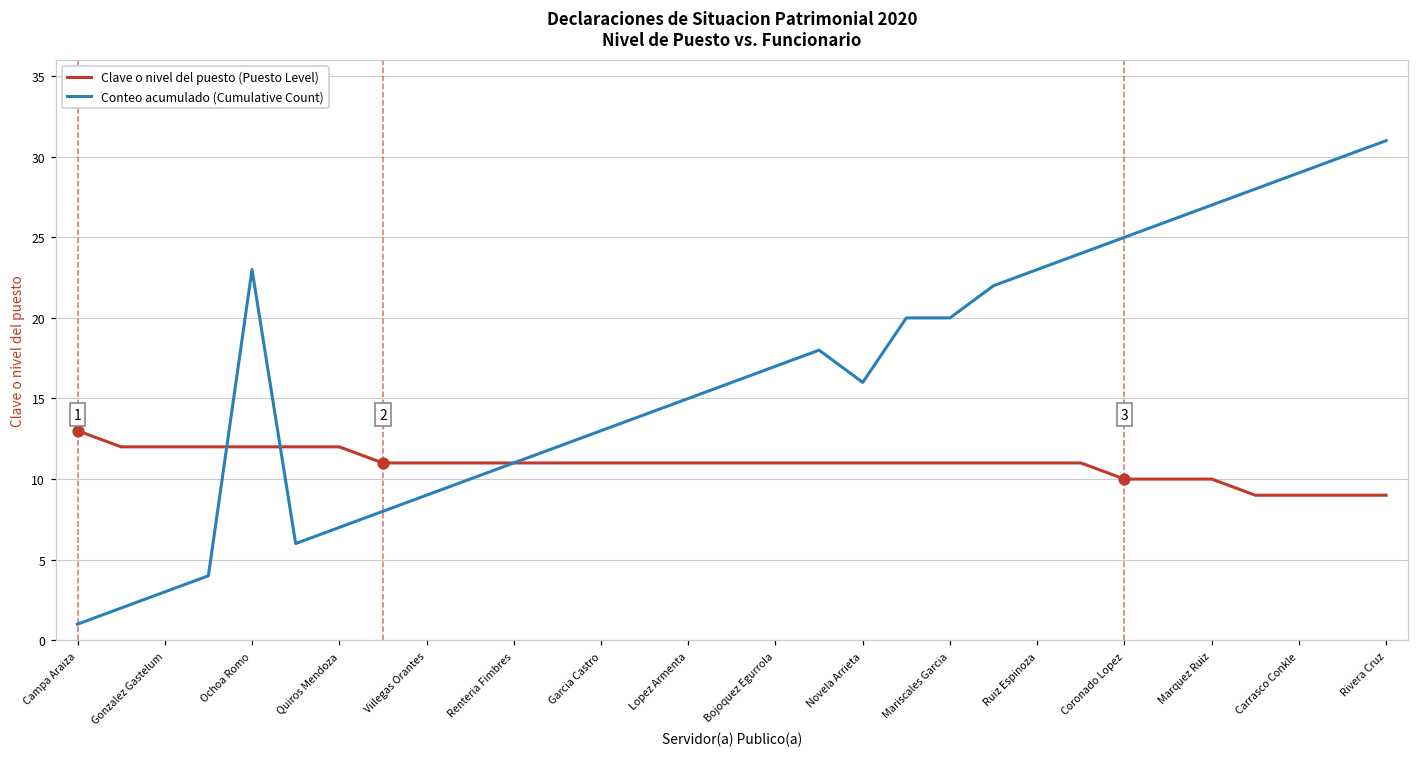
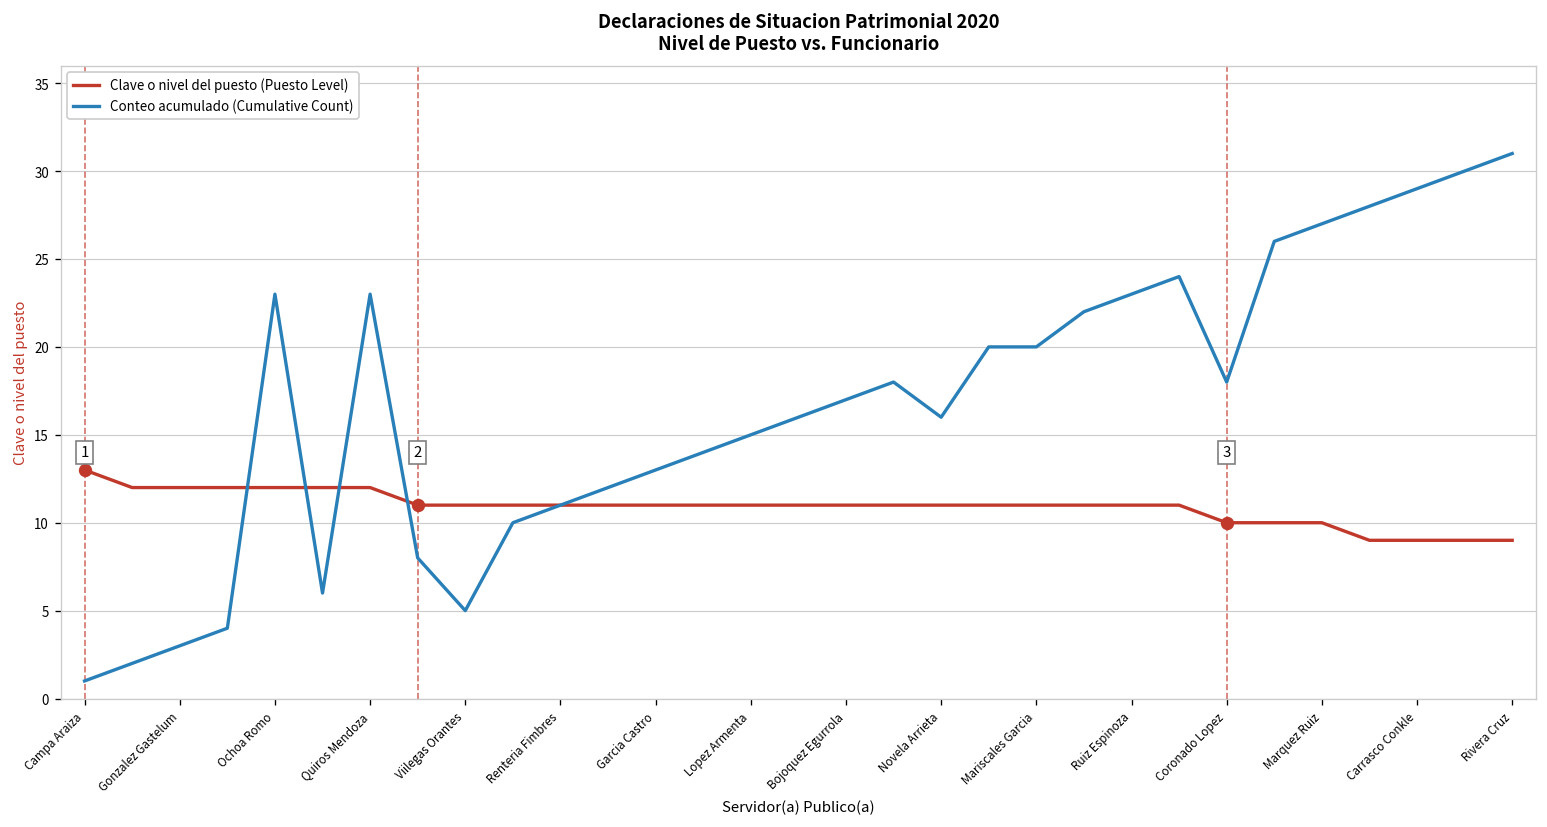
  {
    "Conteo acumulado (Cumulative Count)": {
      "Campa Araiza": 1,
      "Gonzalez Gastelum": 3,
      "Ochoa Romo": 23,
-     "Quiros Mendoza": 7,
-     "Viilegas Orantes": 9,
+     "Quiros Mendoza": 23,
+     "Viilegas Orantes": 5,
      "Garcia Castro": 13,
      "Lopez Armenta": 15,
      "Bojoquez Egurrola": 17,
      "Novela Arrieta": 16,
      "Mariscales Garcia": 20,
      "Ruiz Espinoza": 23,
-     "Coronado Lopez": 25,
+     "Coronado Lopez": 18,
      "Marquez Ruiz": 27,
      "Carrasco Conkle": 29,
      "Rivera Cruz": 31
    }
  }
